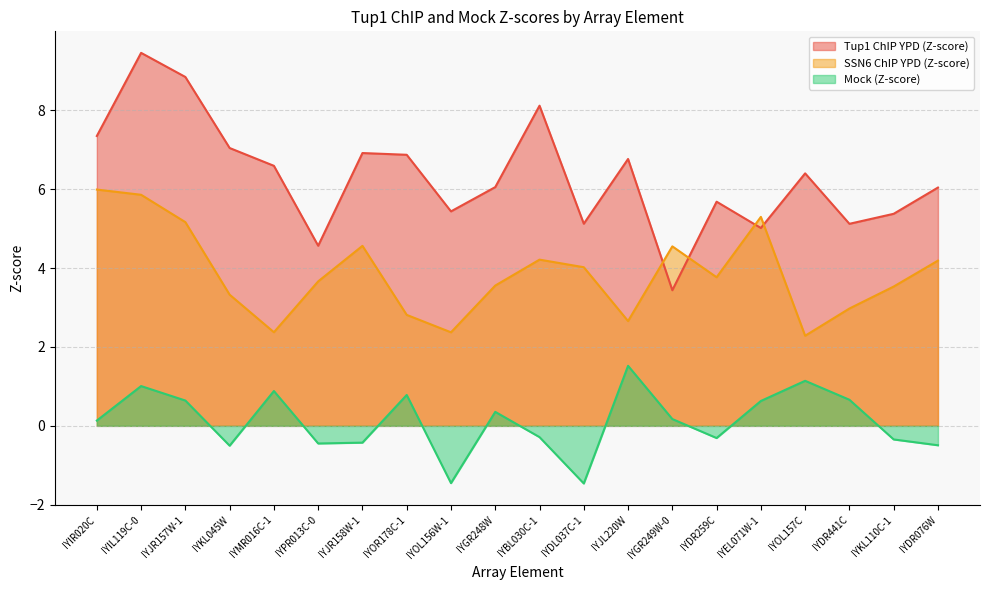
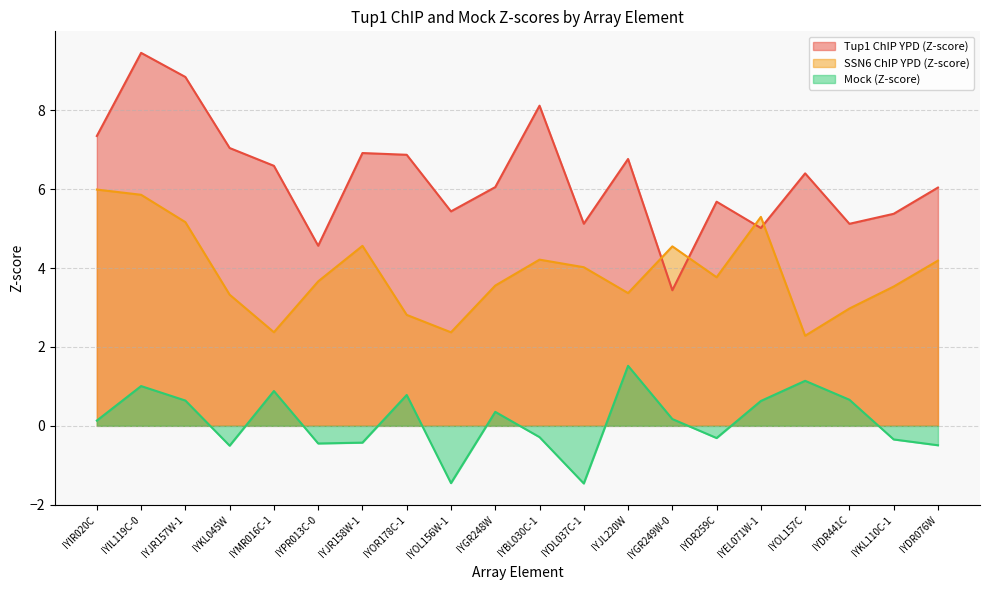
  {
    "Tup1 ChIP YPD (Z-score)": {
      "IYIR020C": 7.3,
      "IYIL119C-0": 9.5,
      "IYJR157W-1": 8.8,
      "IYKL045W": 7.0,
      "IYMR016C-1": 6.6,
      "IYPR013C-0": 4.6,
      "IYJR158W-1": 6.9,
      "IYOR178C-1": 6.9,
      "IYOL156W-1": 5.4,
      "IYGR248W": 6.0,
      "IYBL030C-1": 8.1,
      "IYDL037C-1": 5.1,
      "IYJL220W": 6.8,
      "IYGR249W-0": 3.4,
      "IYDR259C": 5.7,
      "IYEL071W-1": 5.0,
      "IYOL157C": 6.4,
      "IYDR441C": 5.1,
      "IYKL110C-1": 5.4,
      "IYDR076W": 6.0
    },
    "SSN6 ChIP YPD (Z-score)": {
      "IYIR020C": 6.0,
      "IYIL119C-0": 5.9,
      "IYJR157W-1": 5.2,
      "IYKL045W": 3.3,
      "IYMR016C-1": 2.4,
      "IYPR013C-0": 3.7,
      "IYJR158W-1": 4.6,
      "IYOR178C-1": 2.8,
      "IYOL156W-1": 2.4,
      "IYGR248W": 3.6,
      "IYBL030C-1": 4.2,
      "IYDL037C-1": 4.0,
-     "IYJL220W": 2.7,
+     "IYJL220W": 3.4,
      "IYGR249W-0": 4.5,
      "IYDR259C": 3.8,
      "IYEL071W-1": 5.3,
      "IYOL157C": 2.3,
      "IYDR441C": 3.0,
      "IYKL110C-1": 3.5,
      "IYDR076W": 4.2
    }
  }
